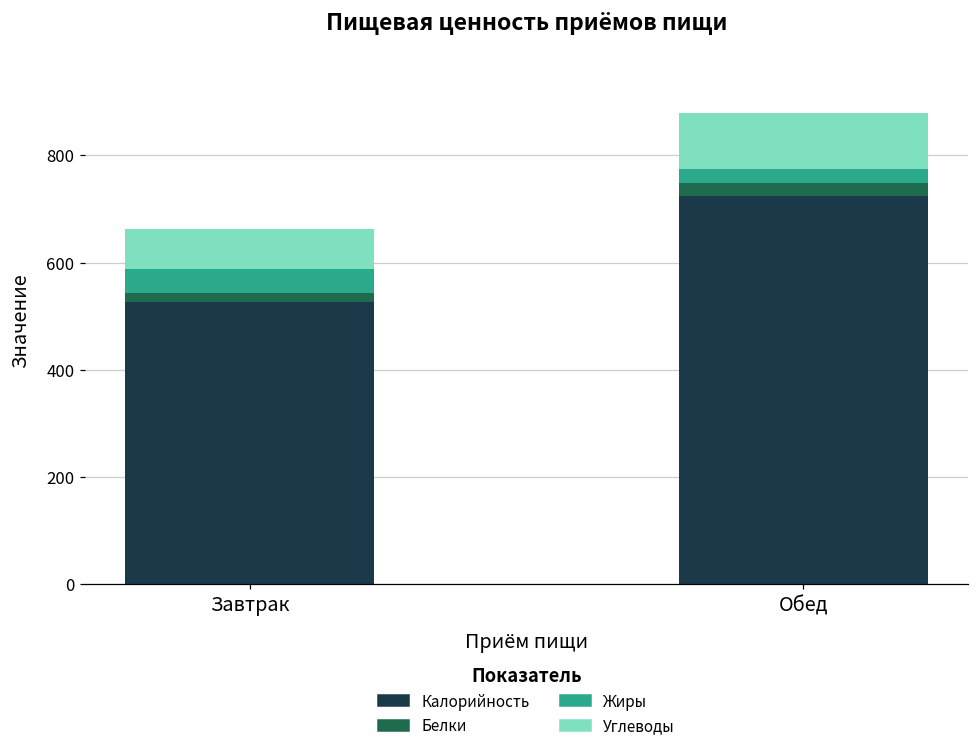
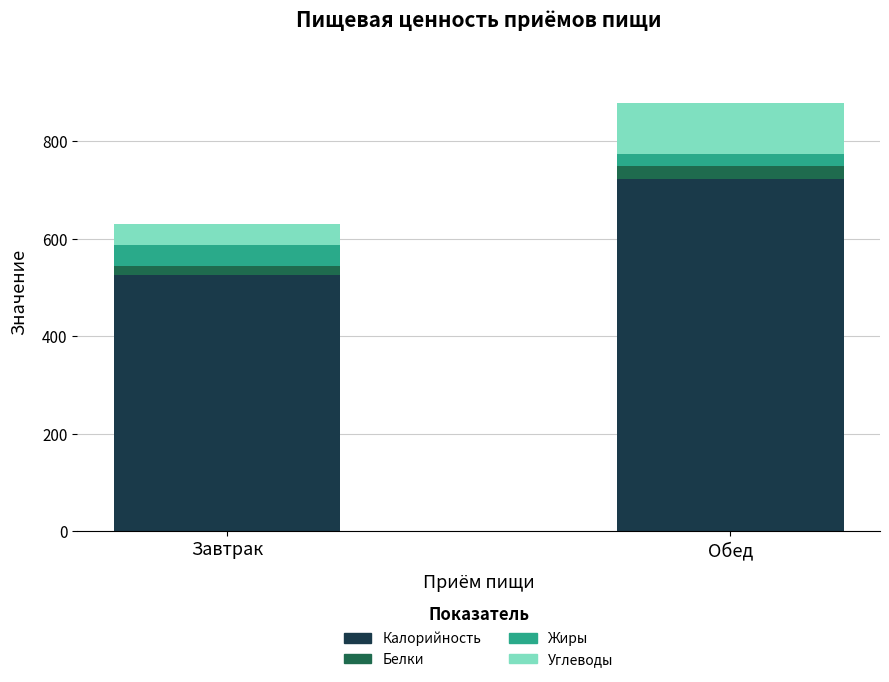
  {
    "Жиры": {
      "Завтрак": 40,
      "Обед": 30
    },
    "Углеводы": {
-     "Завтрак": 80,
+     "Завтрак": 40,
      "Обед": 100
    }
  }
